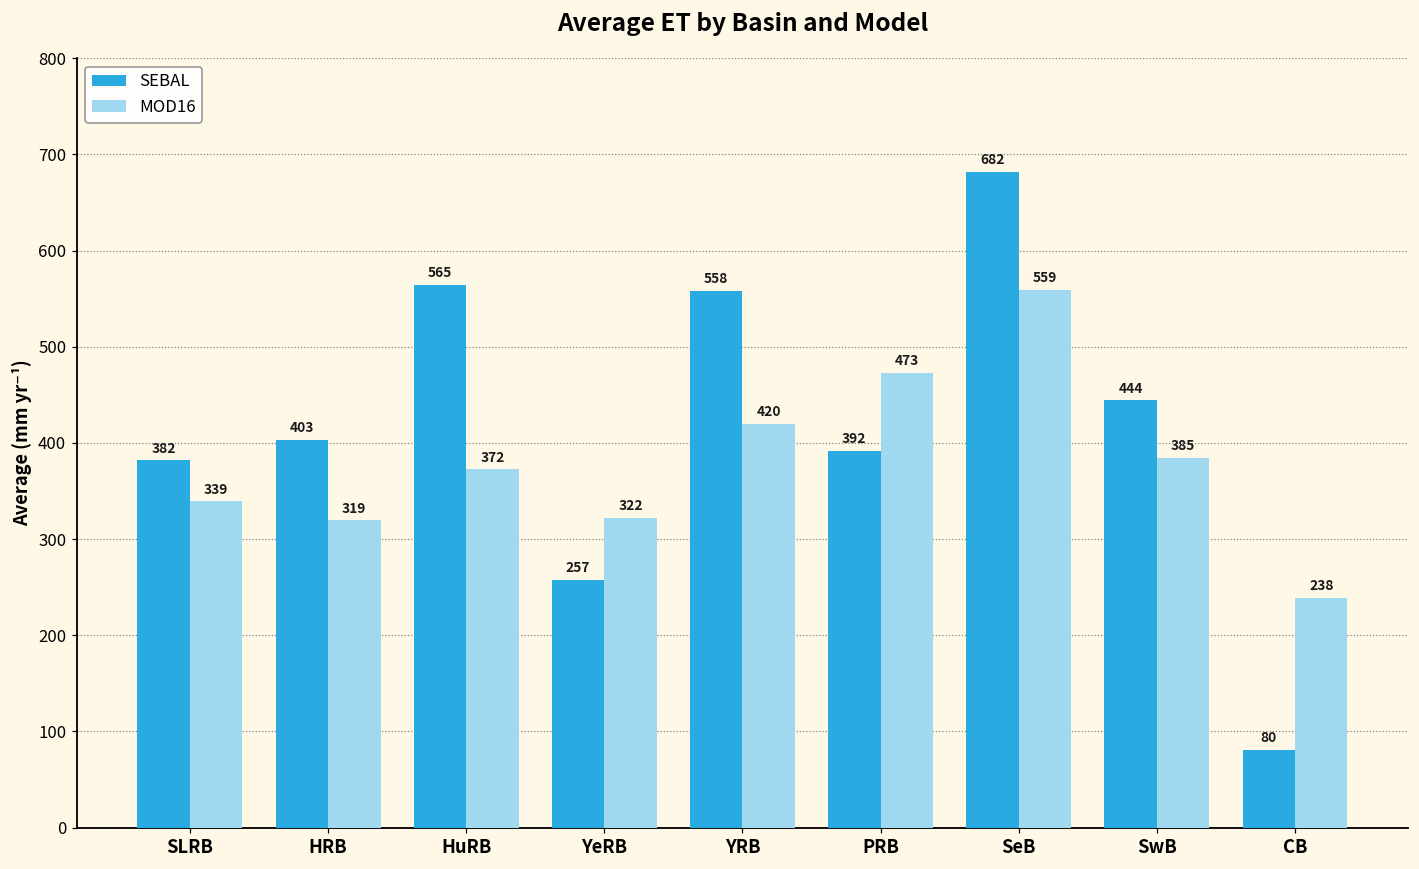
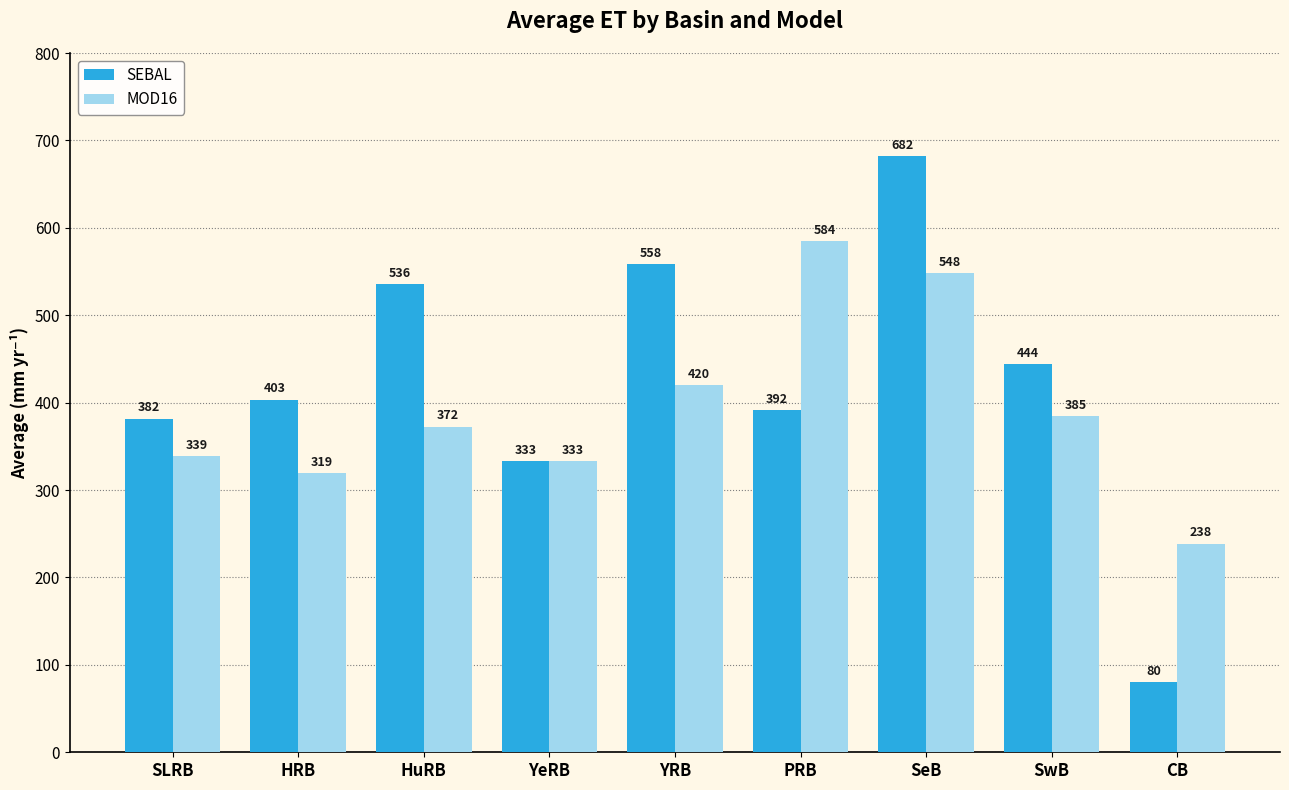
  {
    "SEBAL": {
      "SLRB": 382,
      "HRB": 403,
-     "HuRB": 565,
-     "YeRB": 257,
+     "HuRB": 536,
+     "YeRB": 333,
      "YRB": 558,
      "PRB": 392,
      "SeB": 682,
      "SwB": 444,
      "CB": 80
    },
    "MOD16": {
      "SLRB": 339,
      "HRB": 319,
      "HuRB": 372,
-     "YeRB": 322,
+     "YeRB": 333,
      "YRB": 420,
-     "PRB": 473,
-     "SeB": 559,
+     "PRB": 584,
+     "SeB": 548,
      "SwB": 385,
      "CB": 238
    }
  }
